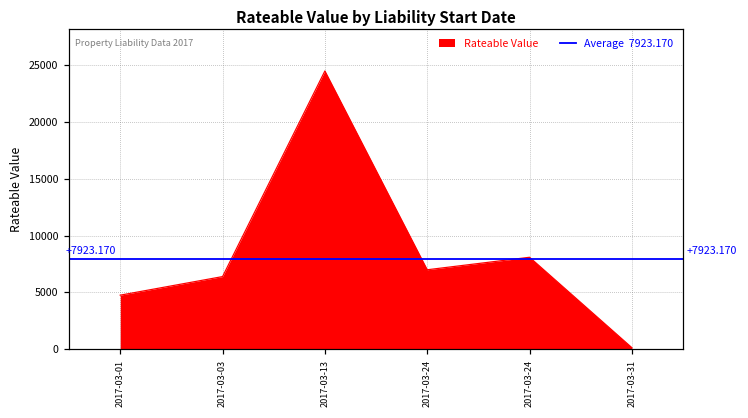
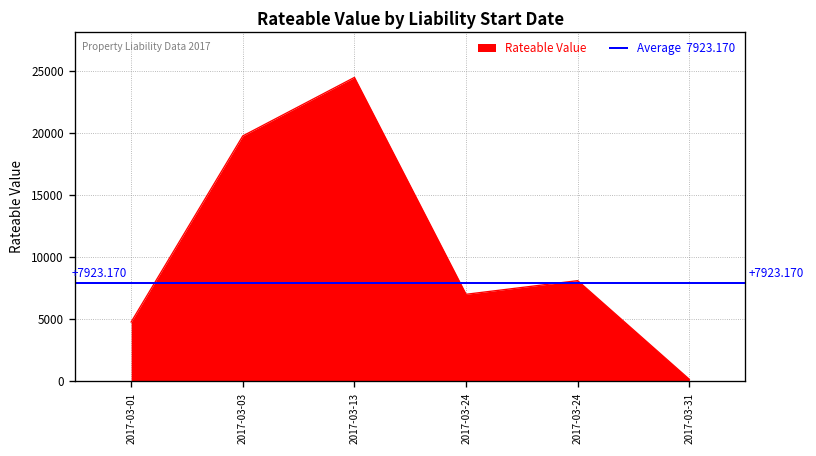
  {
    "2017-03-01": 4800,
-   "2017-03-03": 6400,
+   "2017-03-03": 19800,
    "2017-03-13": 24500,
    "2017-03-31": 100
  }
